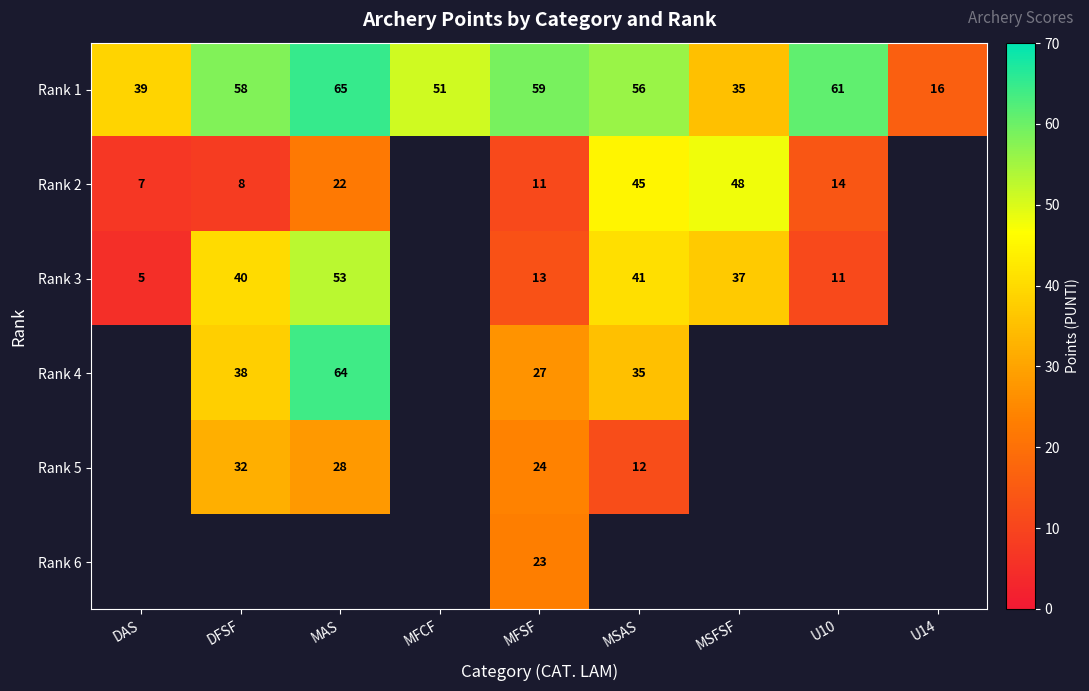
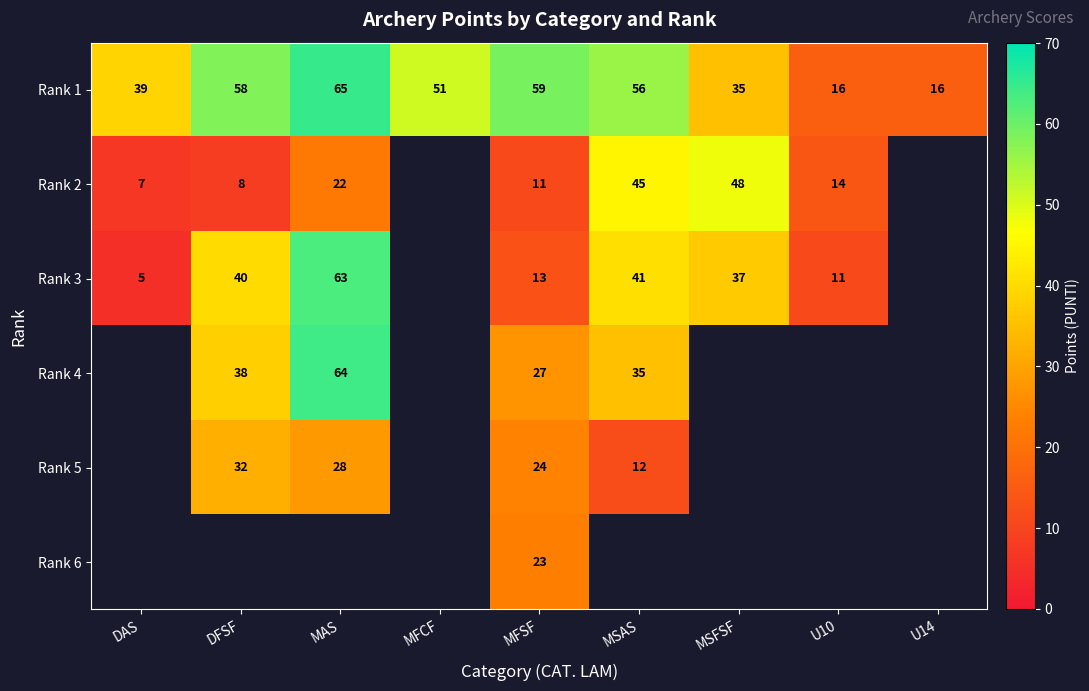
  {
    "Rank 1": {
      "DAS": 39,
      "DFSF": 58,
      "MAS": 65,
      "MFCF": 51,
      "MFSF": 59,
      "MSAS": 56,
      "MSFSF": 35,
-     "U10": 61,
+     "U10": 16,
      "U14": 16
    },
    "Rank 2": {
      "DAS": 7,
      "DFSF": 8,
      "MAS": 22,
      "MFSF": 11,
      "MSAS": 45,
      "MSFSF": 48,
      "U10": 14
    },
    "Rank 3": {
      "DAS": 5,
      "DFSF": 40,
-     "MAS": 53,
+     "MAS": 63,
      "MFSF": 13,
      "MSAS": 41,
      "MSFSF": 37,
      "U10": 11
    },
    "Rank 4": {
      "DFSF": 38,
      "MAS": 64,
      "MFSF": 27,
      "MSAS": 35
    },
    "Rank 5": {
      "DFSF": 32,
      "MAS": 28,
      "MFSF": 24,
      "MSAS": 12
    },
    "Rank 6": {
      "MFSF": 23
    }
  }
